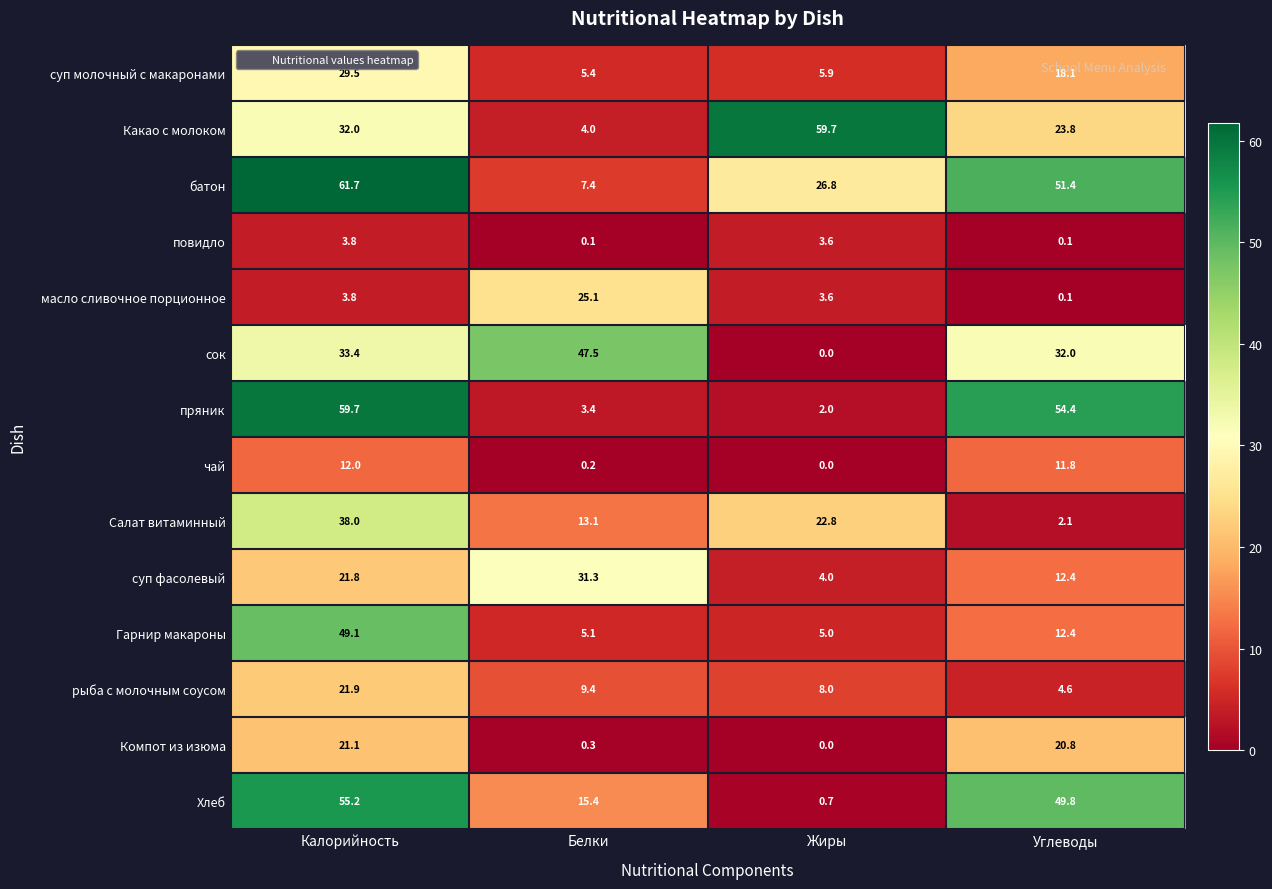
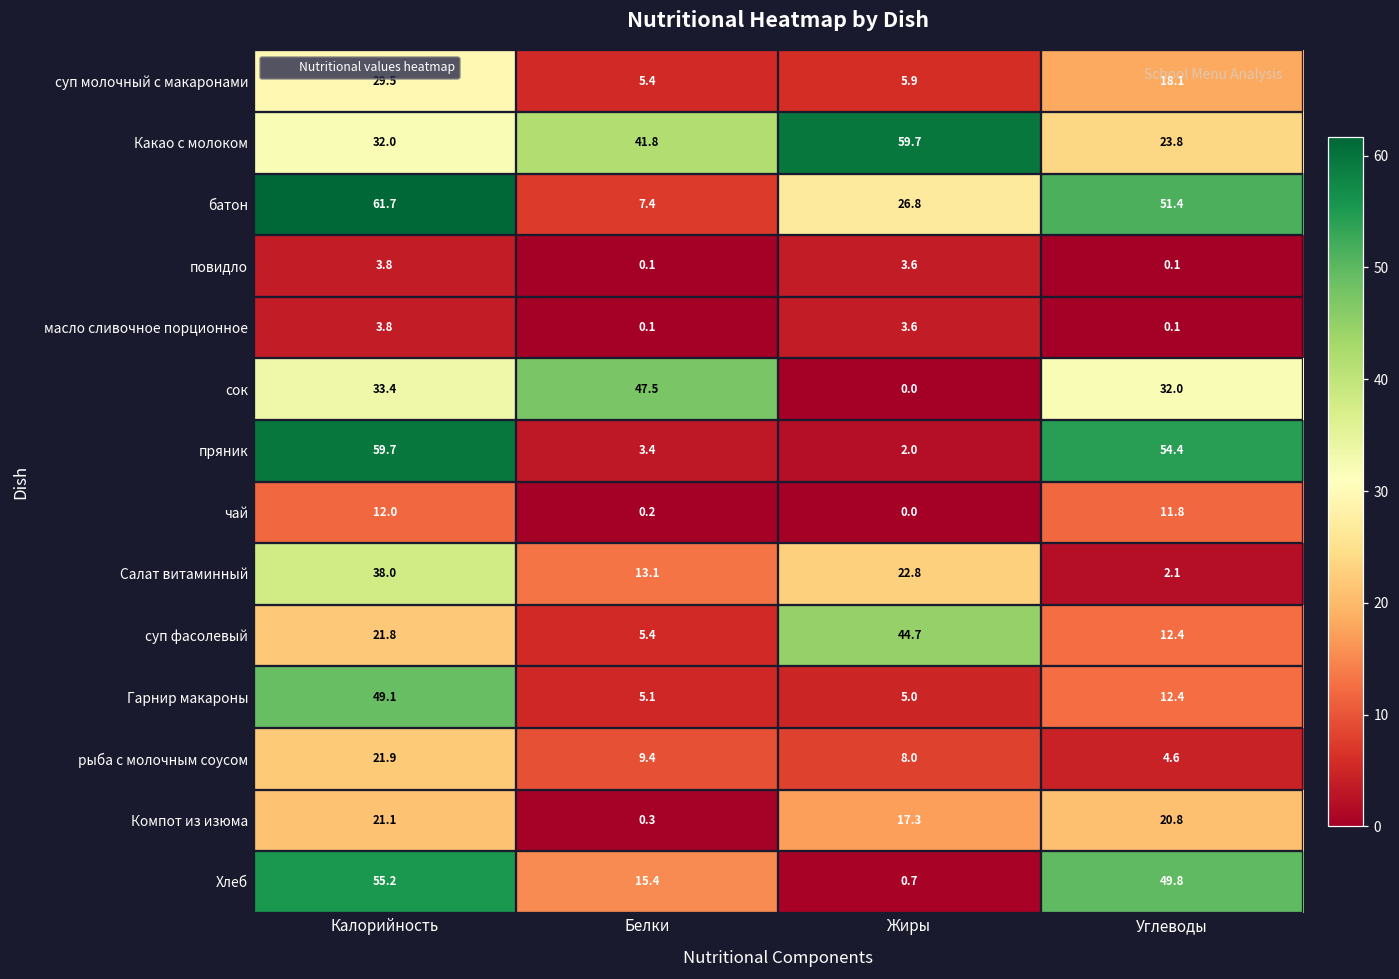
  {
    "суп молочный с макаронами": {
      "Белки": 5.4,
      "Жиры": 5.9
    },
    "Какао с молоком": {
      "Калорийность": 32.0,
-     "Белки": 4.0,
+     "Белки": 41.8,
      "Жиры": 59.7,
      "Углеводы": 23.8
    },
    "батон": {
      "Калорийность": 61.7,
      "Белки": 7.4,
      "Жиры": 26.8,
      "Углеводы": 51.4
    },
    "повидло": {
      "Калорийность": 3.8,
      "Белки": 0.1,
      "Жиры": 3.6,
      "Углеводы": 0.1
    },
    "масло сливочное порционное": {
      "Калорийность": 3.8,
-     "Белки": 25.1,
+     "Белки": 0.1,
      "Жиры": 3.6,
      "Углеводы": 0.1
    },
    "сок": {
      "Калорийность": 33.4,
      "Белки": 47.5,
      "Жиры": 0.0,
      "Углеводы": 32.0
    },
    "пряник": {
      "Калорийность": 59.7,
      "Белки": 3.4,
      "Жиры": 2.0,
      "Углеводы": 54.4
    },
    "чай": {
      "Калорийность": 12.0,
      "Белки": 0.2,
      "Жиры": 0.0,
      "Углеводы": 11.8
    },
    "Салат витаминный": {
      "Калорийность": 38.0,
      "Белки": 13.1,
      "Жиры": 22.8,
      "Углеводы": 2.1
    },
    "суп фасолевый": {
      "Калорийность": 21.8,
-     "Белки": 31.3,
-     "Жиры": 4.0,
+     "Белки": 5.4,
+     "Жиры": 44.7,
      "Углеводы": 12.4
    },
    "Гарнир макароны": {
      "Калорийность": 49.1,
      "Белки": 5.1,
      "Жиры": 5.0,
      "Углеводы": 12.4
    },
    "рыба с молочным соусом": {
      "Калорийность": 21.9,
      "Белки": 9.4,
      "Жиры": 8.0,
      "Углеводы": 4.6
    },
    "Компот из изюма": {
      "Калорийность": 21.1,
      "Белки": 0.3,
-     "Жиры": 0.0,
+     "Жиры": 17.3,
      "Углеводы": 20.8
    },
    "Хлеб": {
      "Калорийность": 55.2,
      "Белки": 15.4,
      "Жиры": 0.7,
      "Углеводы": 49.8
    }
  }
